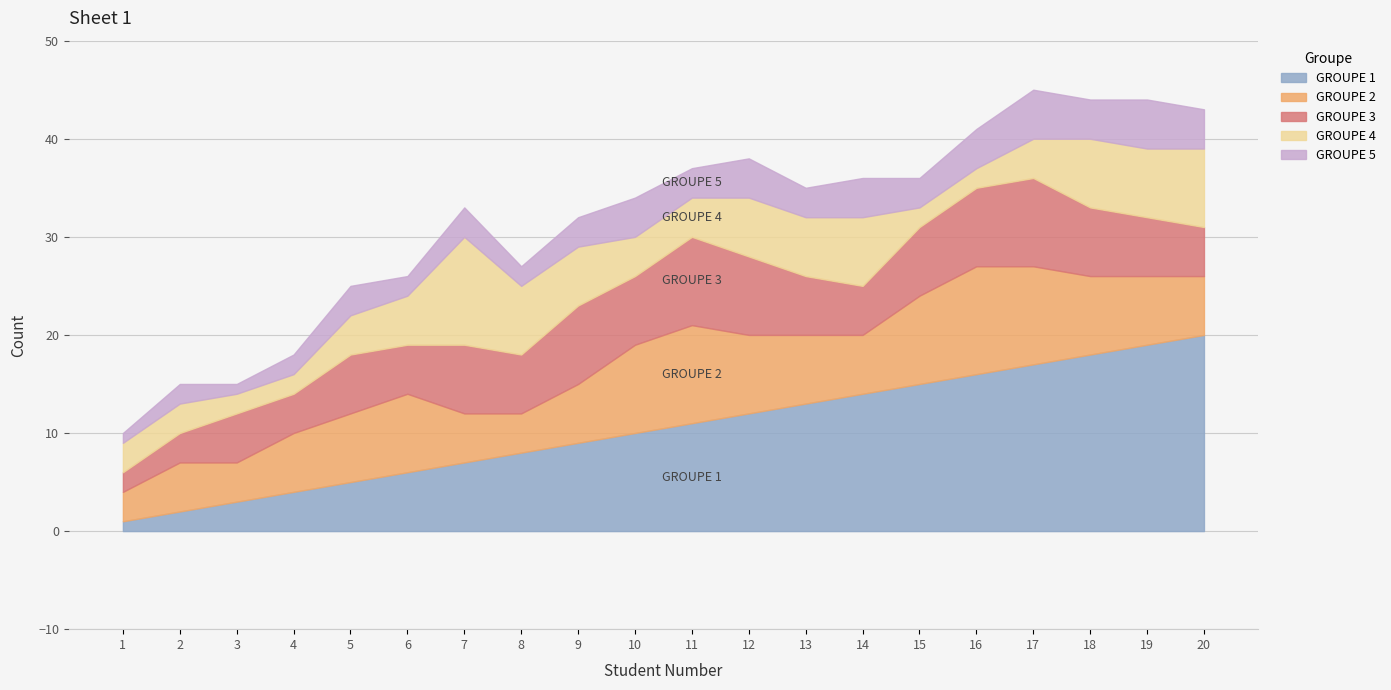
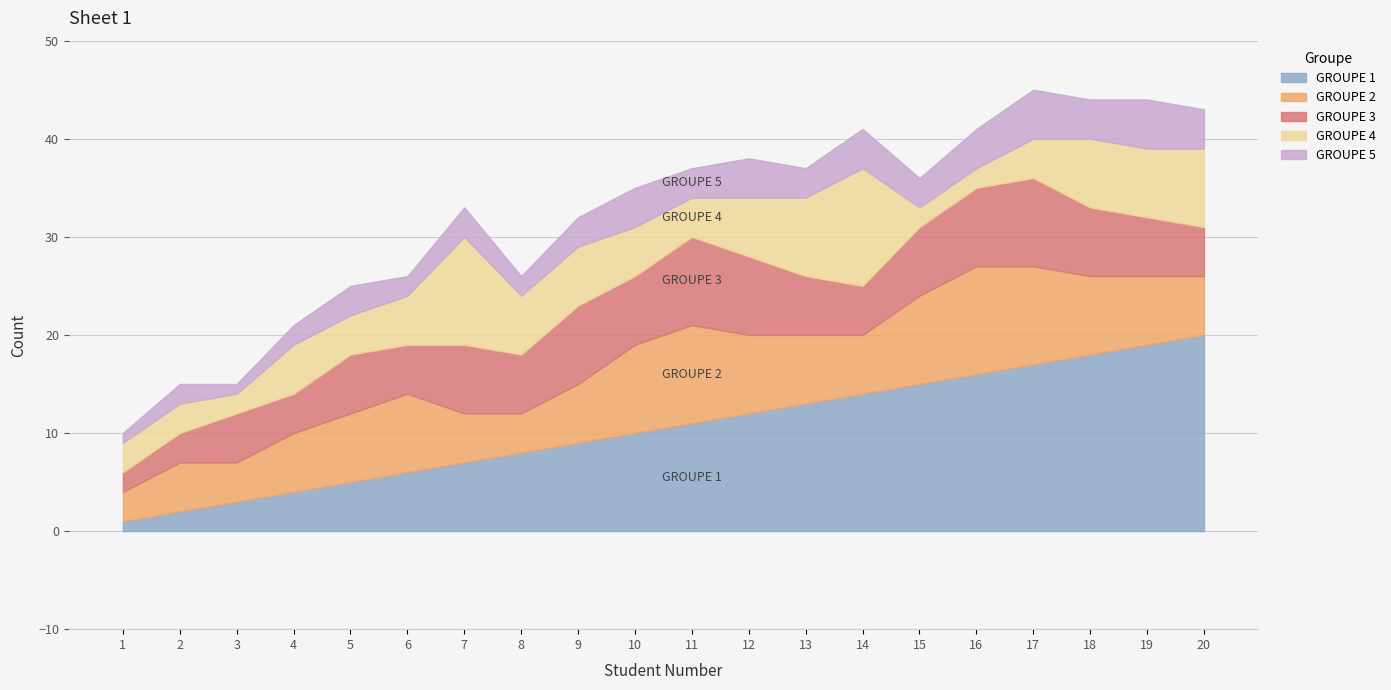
  {
    "GROUPE 4": {
      "1": 3,
      "2": 3,
      "3": 2,
-     "4": 2,
+     "4": 5,
      "5": 4,
      "6": 5,
      "7": 11,
-     "8": 7,
+     "8": 6,
      "9": 6,
-     "10": 4,
+     "10": 5,
      "12": 6,
-     "13": 6,
-     "14": 7,
+     "13": 8,
+     "14": 12,
      "15": 2,
      "16": 2,
      "17": 4,
      "18": 7,
      "19": 7,
      "20": 8
    }
  }
